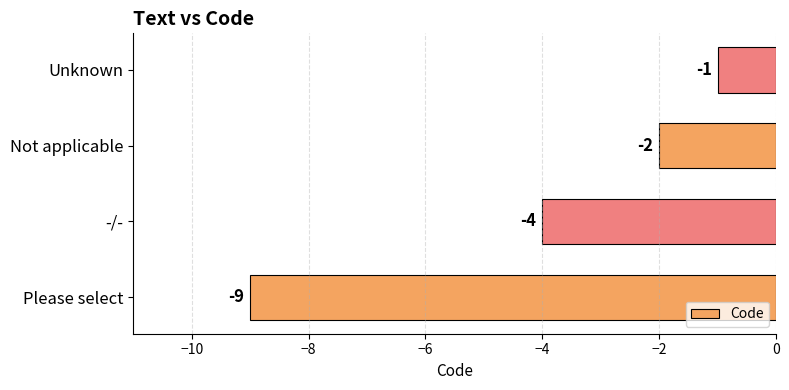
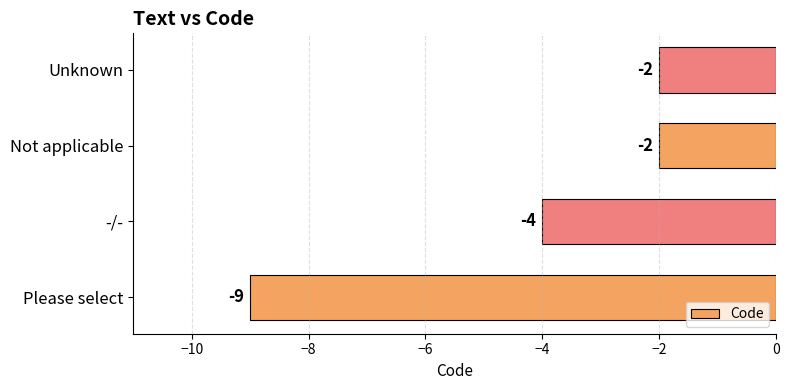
  {
-   "Unknown": -1,
+   "Unknown": -2,
    "Not applicable": -2,
    "-/-": -4,
    "Please select": -9
  }
